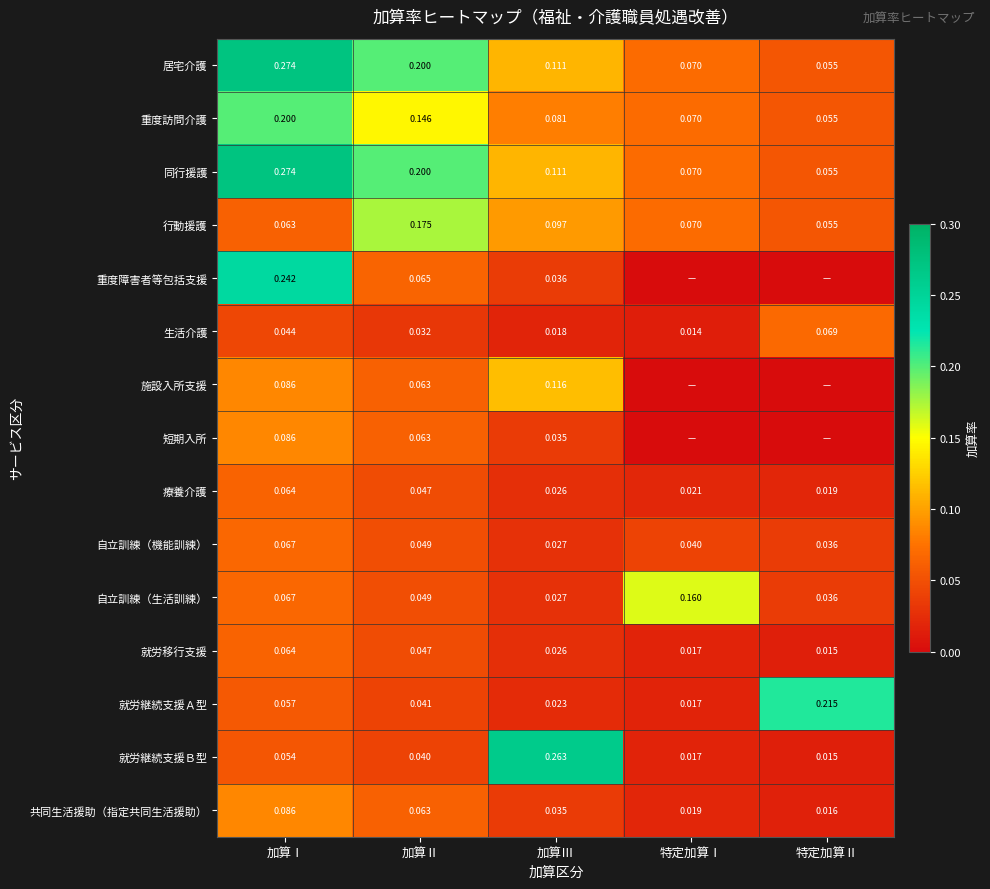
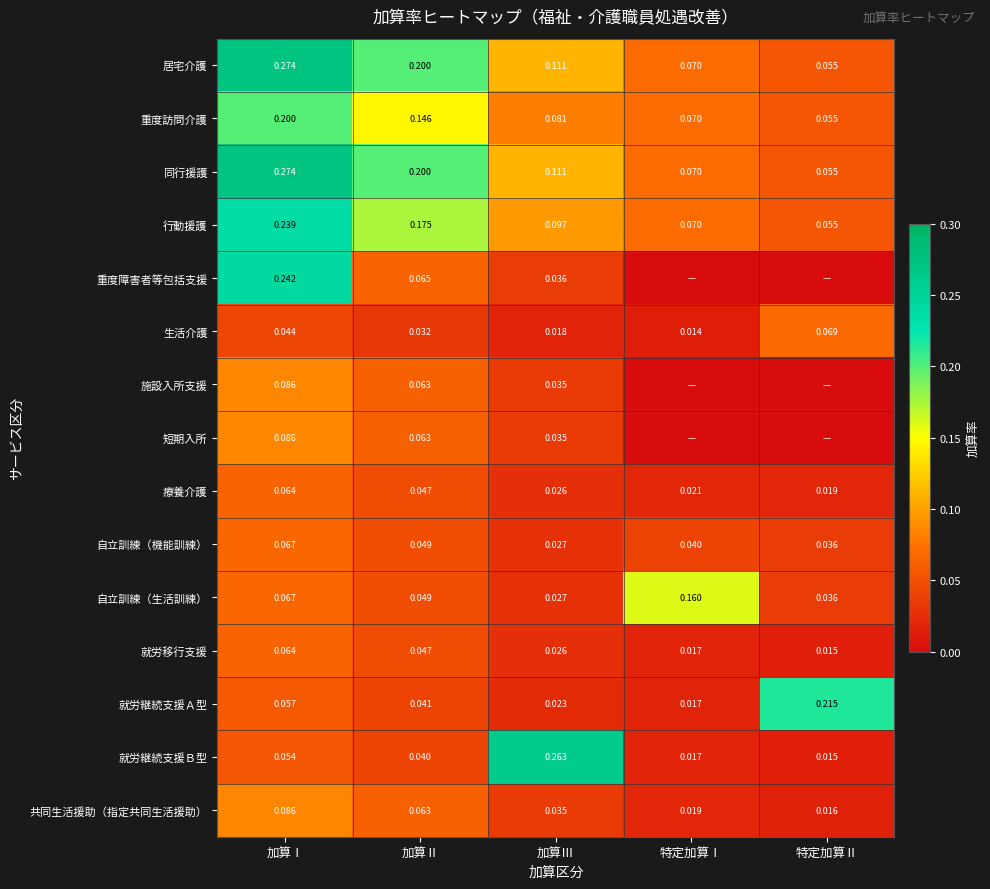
  {
    "居宅介護": {
      "加算Ⅰ": 0.274,
      "加算Ⅱ": 0.200,
      "加算Ⅲ": 0.111,
      "特定加算Ⅰ": 0.070,
      "特定加算Ⅱ": 0.055
    },
    "重度訪問介護": {
      "加算Ⅰ": 0.200,
      "加算Ⅱ": 0.146,
      "加算Ⅲ": 0.081,
      "特定加算Ⅰ": 0.070,
      "特定加算Ⅱ": 0.055
    },
    "同行援護": {
      "加算Ⅰ": 0.274,
      "加算Ⅱ": 0.200,
      "加算Ⅲ": 0.111,
      "特定加算Ⅰ": 0.070,
      "特定加算Ⅱ": 0.055
    },
    "行動援護": {
-     "加算Ⅰ": 0.063,
+     "加算Ⅰ": 0.239,
      "加算Ⅱ": 0.175,
      "加算Ⅲ": 0.097,
      "特定加算Ⅰ": 0.070,
      "特定加算Ⅱ": 0.055
    },
    "重度障害者等包括支援": {
      "加算Ⅰ": 0.242,
      "加算Ⅱ": 0.065,
      "加算Ⅲ": 0.036
    },
    "生活介護": {
      "加算Ⅰ": 0.044,
      "加算Ⅱ": 0.032,
      "加算Ⅲ": 0.018,
      "特定加算Ⅰ": 0.014,
      "特定加算Ⅱ": 0.069
    },
    "施設入所支援": {
      "加算Ⅰ": 0.086,
      "加算Ⅱ": 0.063,
-     "加算Ⅲ": 0.116
+     "加算Ⅲ": 0.035
    },
    "短期入所": {
      "加算Ⅰ": 0.086,
      "加算Ⅱ": 0.063,
      "加算Ⅲ": 0.035
    },
    "療養介護": {
      "加算Ⅰ": 0.064,
      "加算Ⅱ": 0.047,
      "加算Ⅲ": 0.026,
      "特定加算Ⅰ": 0.021,
      "特定加算Ⅱ": 0.019
    },
    "自立訓練（機能訓練）": {
      "加算Ⅰ": 0.067,
      "加算Ⅱ": 0.049,
      "加算Ⅲ": 0.027,
      "特定加算Ⅰ": 0.040,
      "特定加算Ⅱ": 0.036
    },
    "自立訓練（生活訓練）": {
      "加算Ⅰ": 0.067,
      "加算Ⅱ": 0.049,
      "加算Ⅲ": 0.027,
      "特定加算Ⅰ": 0.160,
      "特定加算Ⅱ": 0.036
    },
    "就労移行支援": {
      "加算Ⅰ": 0.064,
      "加算Ⅱ": 0.047,
      "加算Ⅲ": 0.026,
      "特定加算Ⅰ": 0.017,
      "特定加算Ⅱ": 0.015
    },
    "就労継続支援Ａ型": {
      "加算Ⅰ": 0.057,
      "加算Ⅱ": 0.041,
      "加算Ⅲ": 0.023,
      "特定加算Ⅰ": 0.017,
      "特定加算Ⅱ": 0.215
    },
    "就労継続支援Ｂ型": {
      "加算Ⅰ": 0.054,
      "加算Ⅱ": 0.040,
      "加算Ⅲ": 0.263,
      "特定加算Ⅰ": 0.017,
      "特定加算Ⅱ": 0.015
    },
    "共同生活援助（指定共同生活援助）": {
      "加算Ⅰ": 0.086,
      "加算Ⅱ": 0.063,
      "加算Ⅲ": 0.035,
      "特定加算Ⅰ": 0.019,
      "特定加算Ⅱ": 0.016
    }
  }
